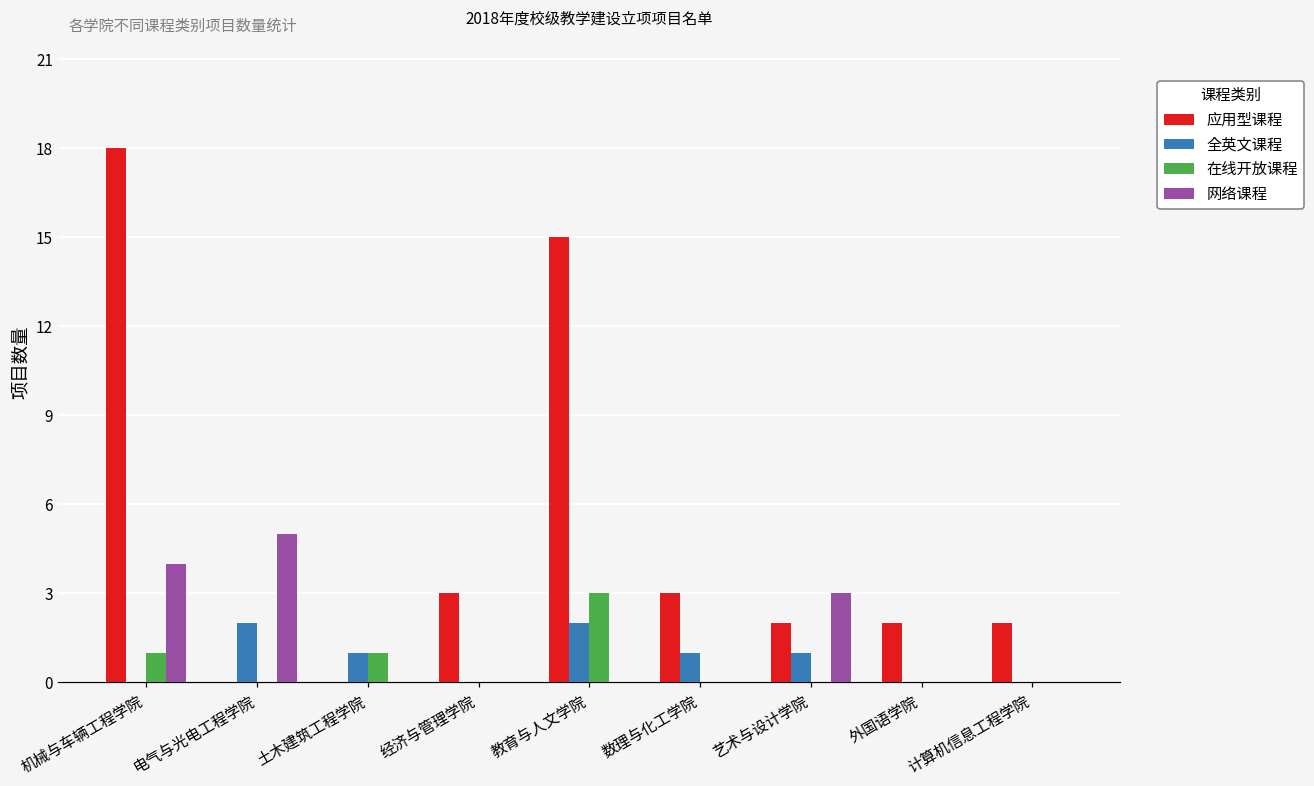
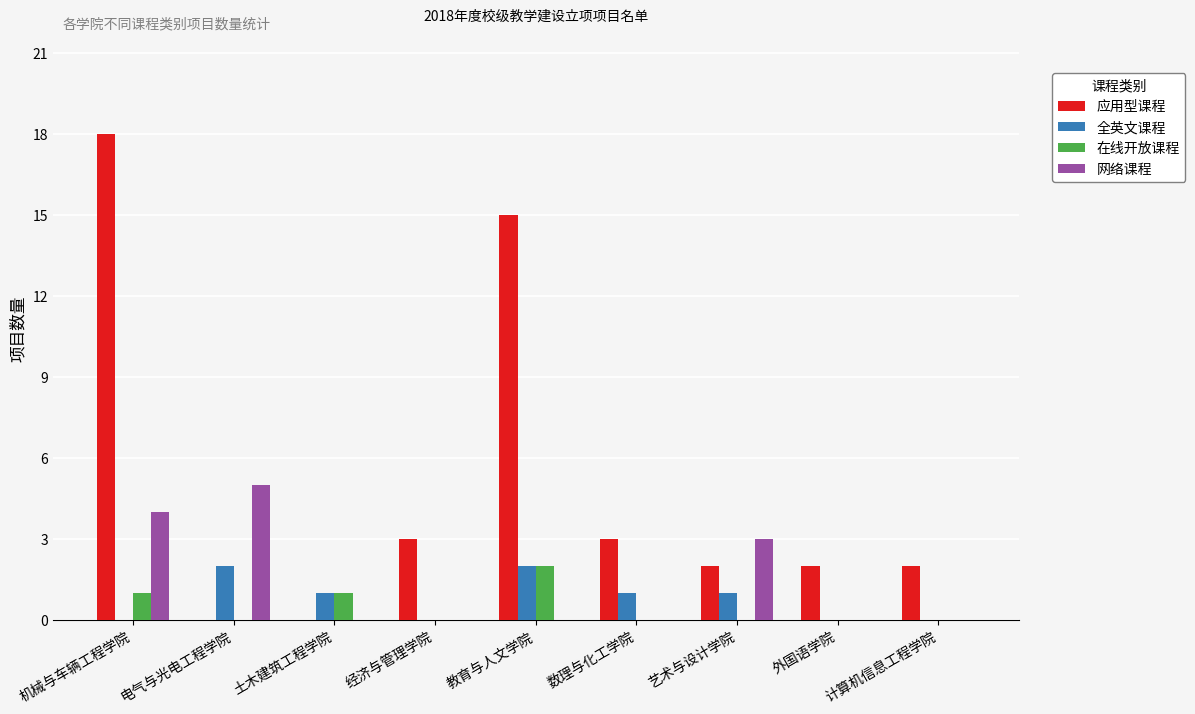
  {
    "应用型课程": {
      "机械与车辆工程学院": 18,
      "电气与光电工程学院": 0,
      "土木建筑工程学院": 0,
      "经济与管理学院": 3,
      "教育与人文学院": 15,
      "数理与化工学院": 3,
      "艺术与设计学院": 2,
      "外国语学院": 2,
      "计算机信息工程学院": 2
    },
    "全英文课程": {
      "机械与车辆工程学院": 0,
      "电气与光电工程学院": 2,
      "土木建筑工程学院": 1,
      "经济与管理学院": 0,
      "教育与人文学院": 2,
      "数理与化工学院": 1,
      "艺术与设计学院": 1,
      "外国语学院": 0,
      "计算机信息工程学院": 0
    },
    "在线开放课程": {
      "机械与车辆工程学院": 1,
      "电气与光电工程学院": 0,
      "土木建筑工程学院": 1,
      "经济与管理学院": 0,
-     "教育与人文学院": 3,
+     "教育与人文学院": 2,
      "数理与化工学院": 0,
      "艺术与设计学院": 0,
      "外国语学院": 0,
      "计算机信息工程学院": 0
    },
    "网络课程": {
      "机械与车辆工程学院": 4,
      "电气与光电工程学院": 5,
      "土木建筑工程学院": 0,
      "经济与管理学院": 0,
      "教育与人文学院": 0,
      "数理与化工学院": 0,
      "艺术与设计学院": 3,
      "外国语学院": 0,
      "计算机信息工程学院": 0
    }
  }
